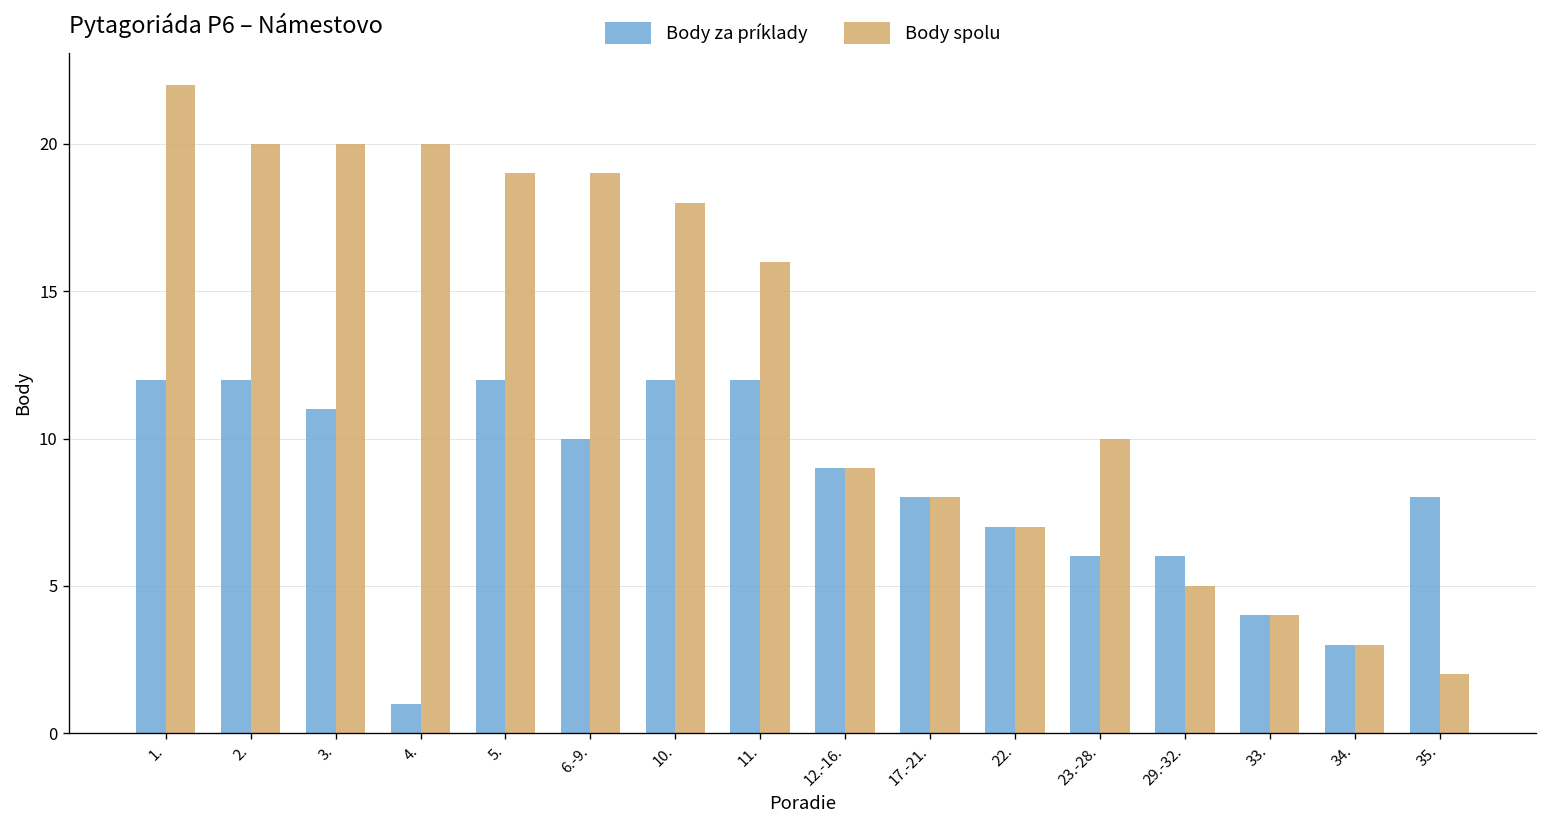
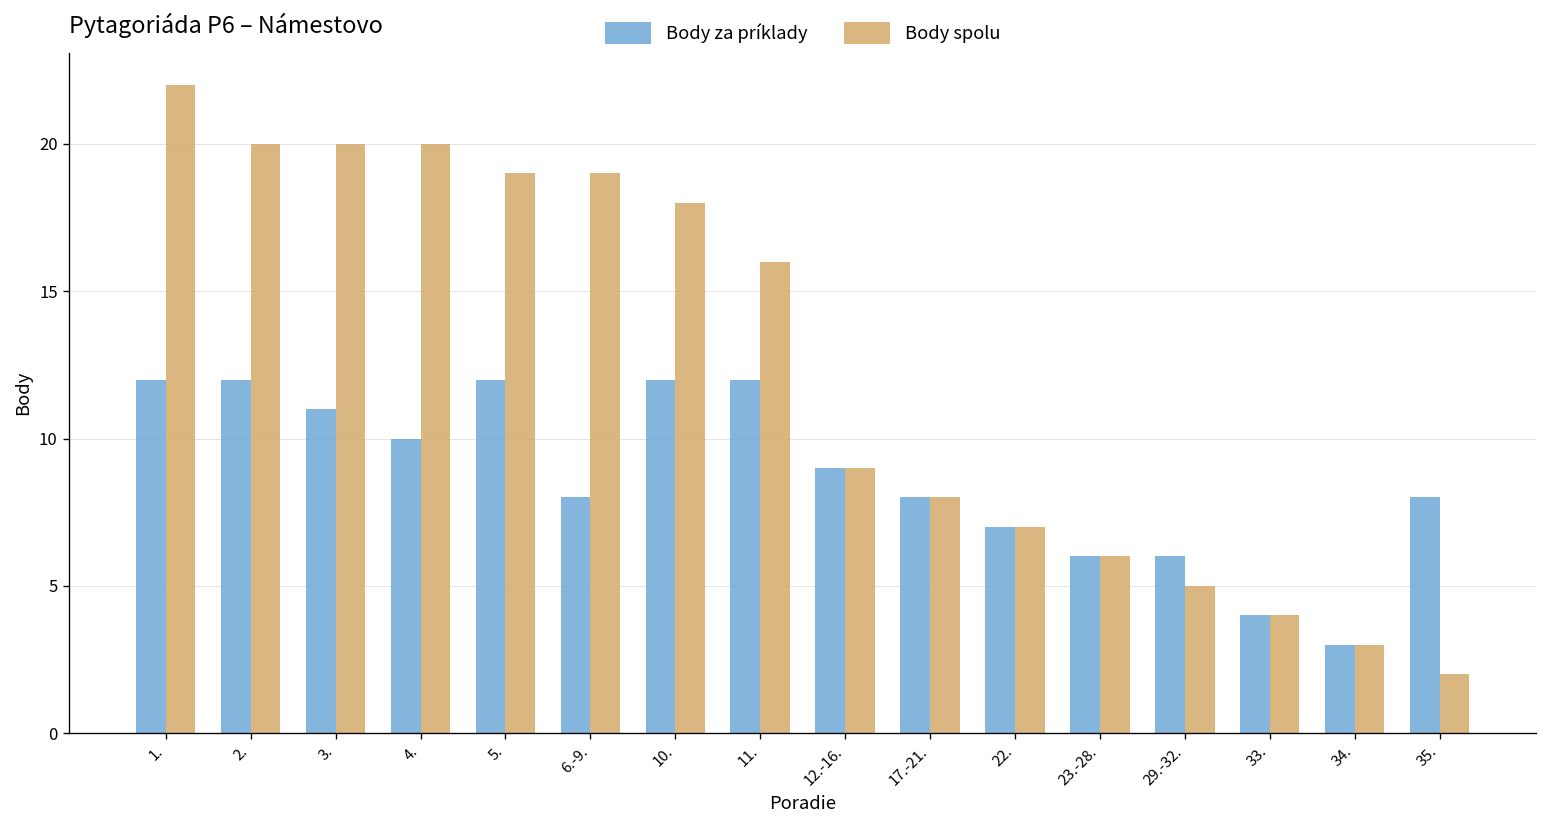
  {
    "Body za príklady": {
      "1.": 12,
      "2.": 12,
      "3.": 11,
-     "4.": 1,
+     "4.": 10,
      "5.": 12,
-     "6.-9.": 10,
+     "6.-9.": 8,
      "10.": 12,
      "11.": 12,
      "12.-16.": 9,
      "17.-21.": 8,
      "22.": 7,
      "23.-28.": 6,
      "29.-32.": 6,
      "33.": 4,
      "34.": 3,
      "35.": 8
    },
    "Body spolu": {
      "1.": 22,
      "2.": 20,
      "3.": 20,
      "4.": 20,
      "5.": 19,
      "6.-9.": 19,
      "10.": 18,
      "11.": 16,
      "12.-16.": 9,
      "17.-21.": 8,
      "22.": 7,
-     "23.-28.": 10,
+     "23.-28.": 6,
      "29.-32.": 5,
      "33.": 4,
      "34.": 3,
      "35.": 2
    }
  }
